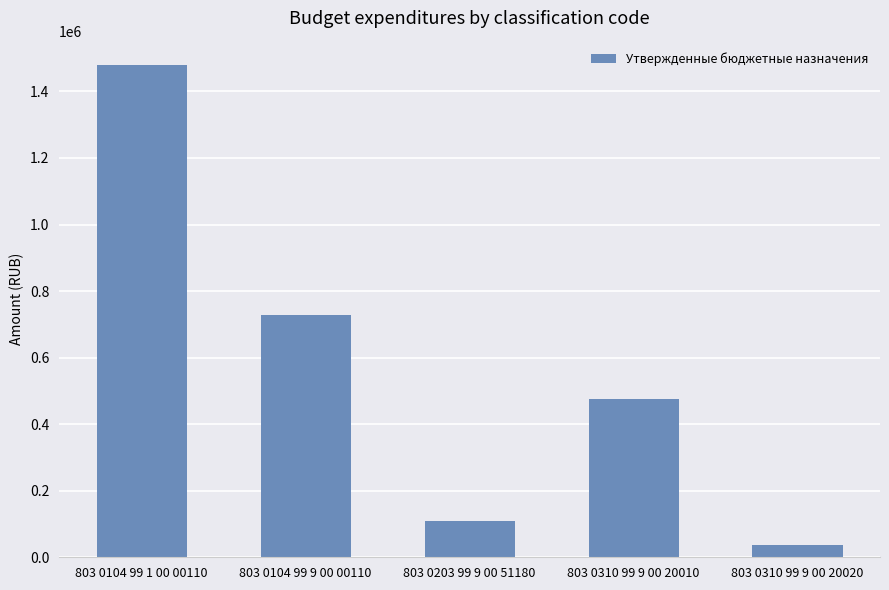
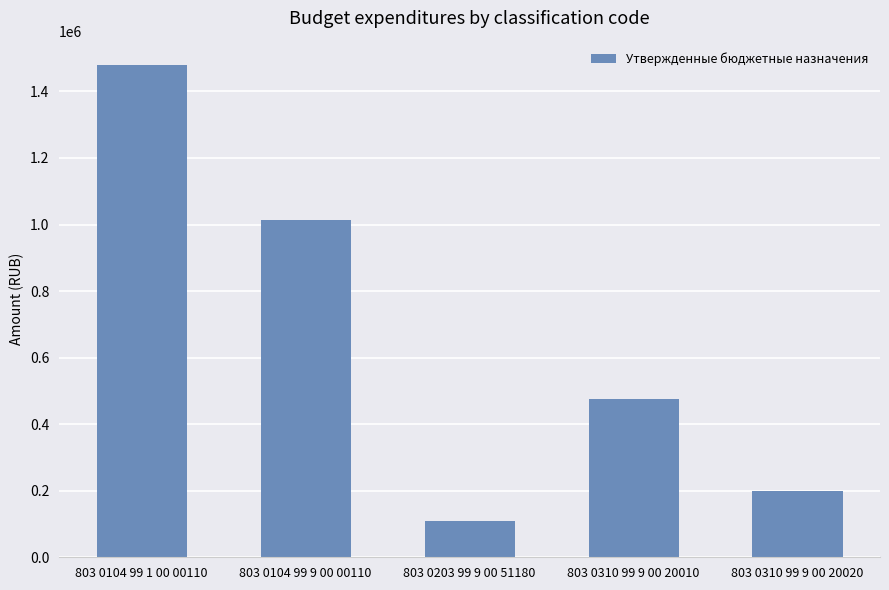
  {
    "803 0104 99 1 00 00110": 1480000,
-   "803 0104 99 9 00 00110": 730000,
+   "803 0104 99 9 00 00110": 1010000,
    "803 0203 99 9 00 51180": 110000,
    "803 0310 99 9 00 20010": 480000,
-   "803 0310 99 9 00 20020": 40000
+   "803 0310 99 9 00 20020": 200000
  }
